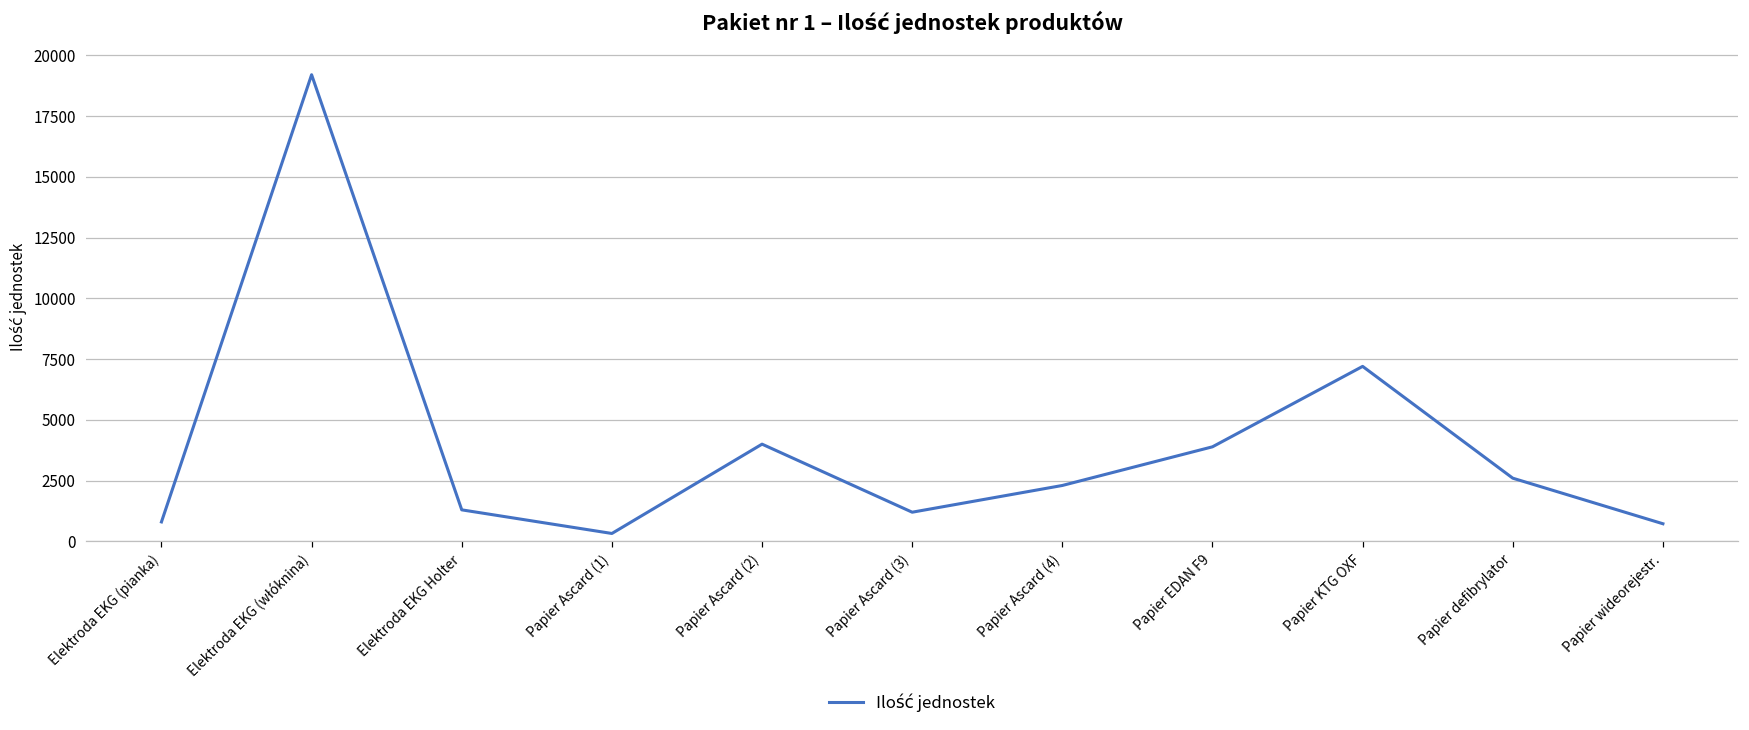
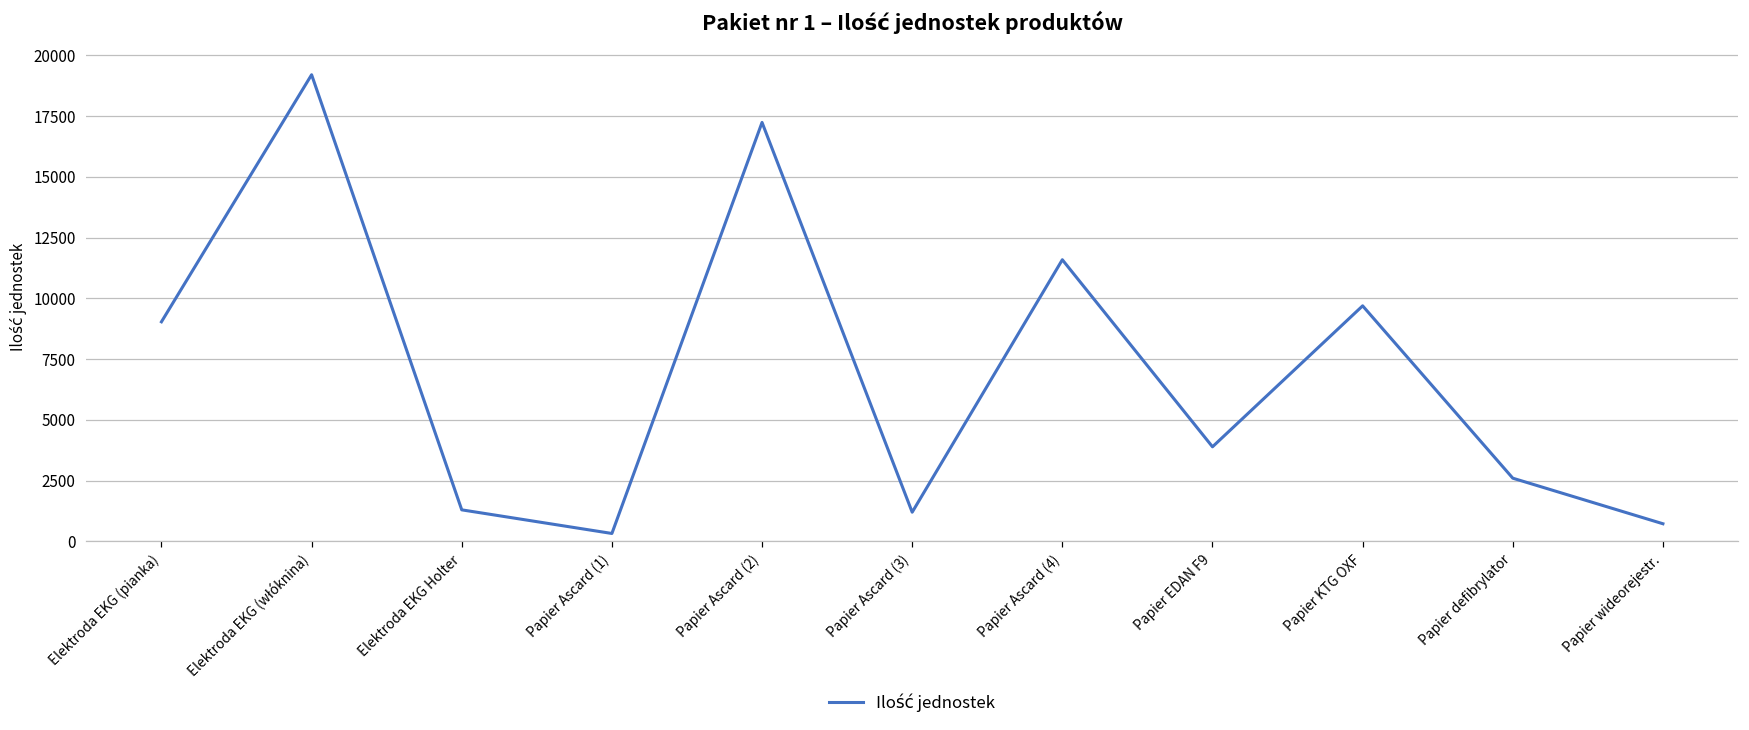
  {
-   "Elektroda EKG (pianka)": 800,
+   "Elektroda EKG (pianka)": 9000,
    "Elektroda EKG (włóknina)": 19200,
    "Elektroda EKG Holter": 1300,
    "Papier Ascard (1)": 300,
-   "Papier Ascard (2)": 4000,
+   "Papier Ascard (2)": 17200,
    "Papier Ascard (3)": 1200,
-   "Papier Ascard (4)": 2300,
+   "Papier Ascard (4)": 11600,
    "Papier EDAN F9": 3900,
-   "Papier KTG OXF": 7200,
+   "Papier KTG OXF": 9700,
    "Papier defibrylator": 2600,
    "Papier wideorejestr.": 700
  }
